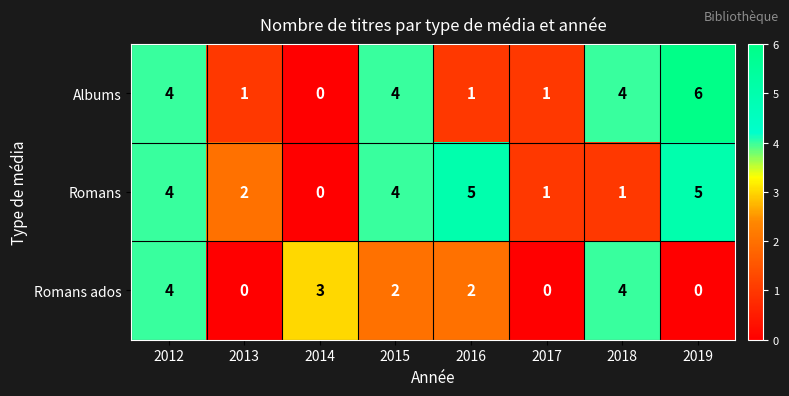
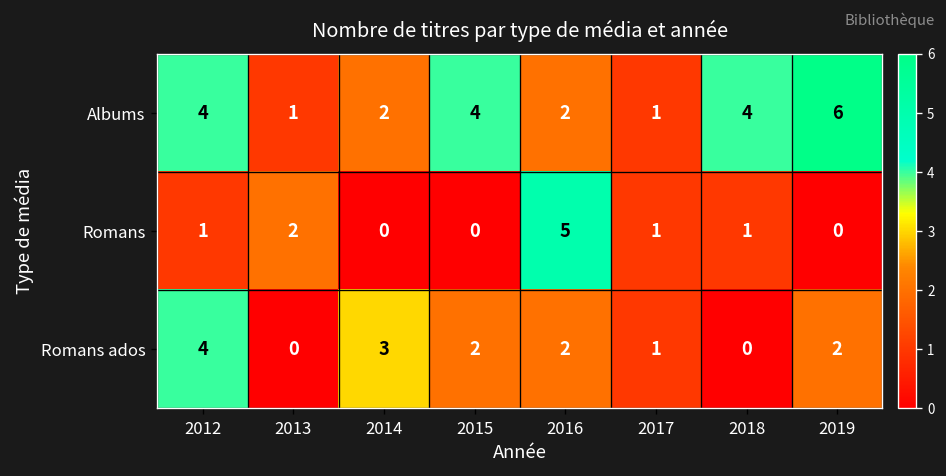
  {
    "Albums": {
      "2012": 4,
      "2013": 1,
-     "2014": 0,
+     "2014": 2,
      "2015": 4,
-     "2016": 1,
+     "2016": 2,
      "2017": 1,
      "2018": 4,
      "2019": 6
    },
    "Romans": {
-     "2012": 4,
+     "2012": 1,
      "2013": 2,
      "2014": 0,
-     "2015": 4,
+     "2015": 0,
      "2016": 5,
      "2017": 1,
      "2018": 1,
-     "2019": 5
+     "2019": 0
    },
    "Romans ados": {
      "2012": 4,
      "2013": 0,
      "2014": 3,
      "2015": 2,
      "2016": 2,
-     "2017": 0,
-     "2018": 4,
-     "2019": 0
+     "2017": 1,
+     "2018": 0,
+     "2019": 2
    }
  }
